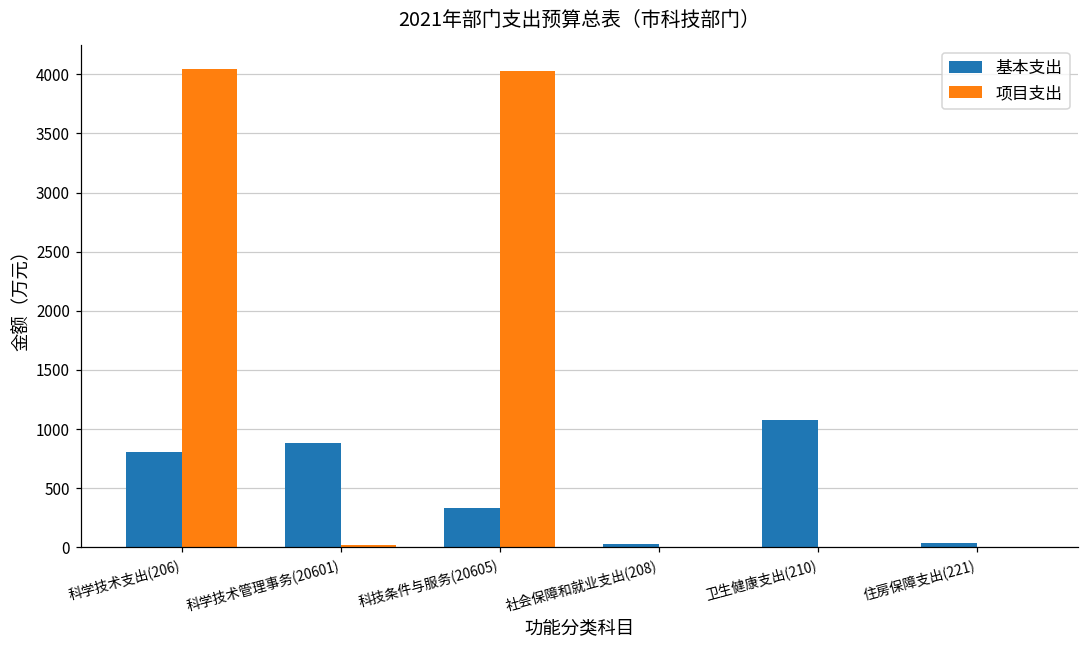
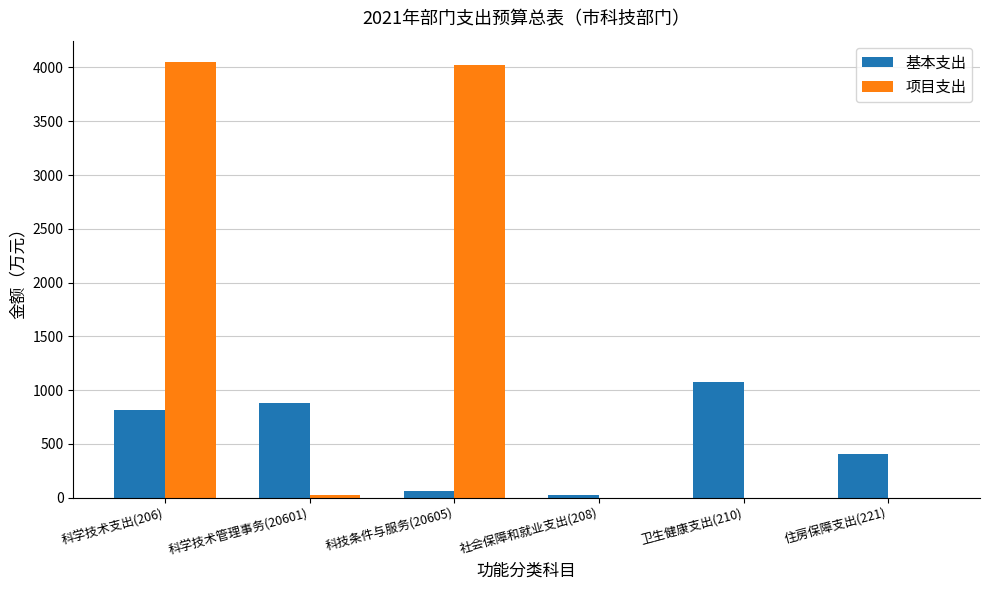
  {
    "基本支出": {
      "科学技术支出(206)": 810,
      "科学技术管理事务(20601)": 880,
-     "科技条件与服务(20605)": 330,
+     "科技条件与服务(20605)": 60,
      "社会保障和就业支出(208)": 30,
      "卫生健康支出(210)": 1080,
-     "住房保障支出(221)": 30
+     "住房保障支出(221)": 400
    },
    "项目支出": {
      "科学技术支出(206)": 4050,
      "科技条件与服务(20605)": 4020,
      "社会保障和就业支出(208)": 0,
      "卫生健康支出(210)": 0,
      "住房保障支出(221)": 0
    }
  }
